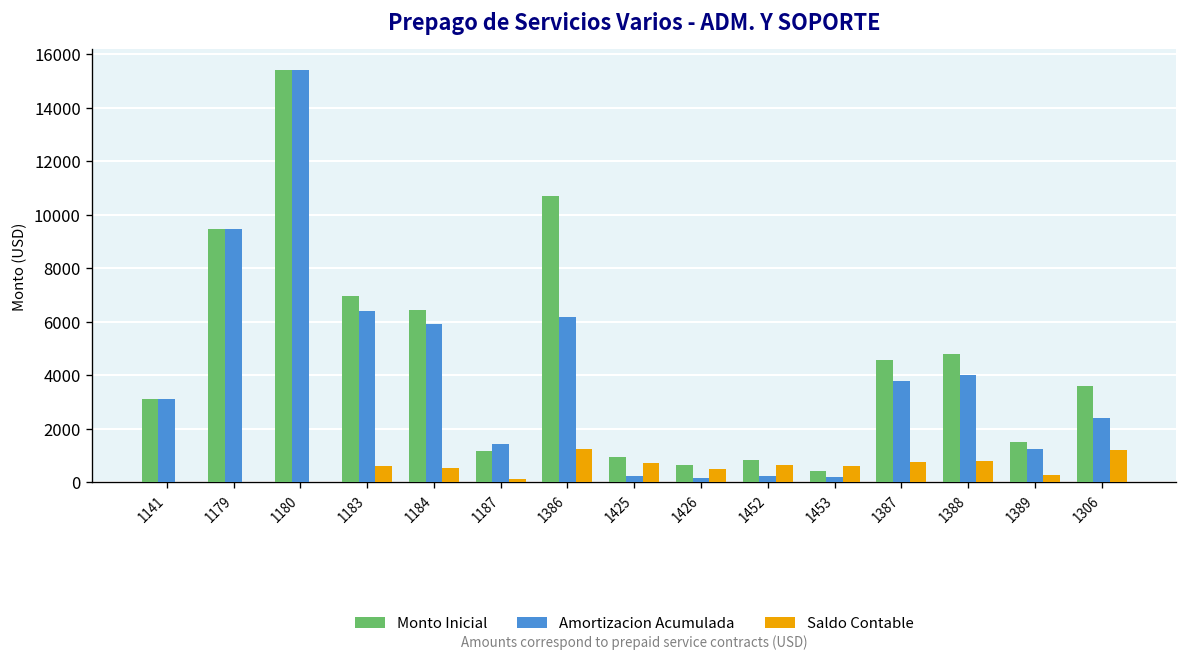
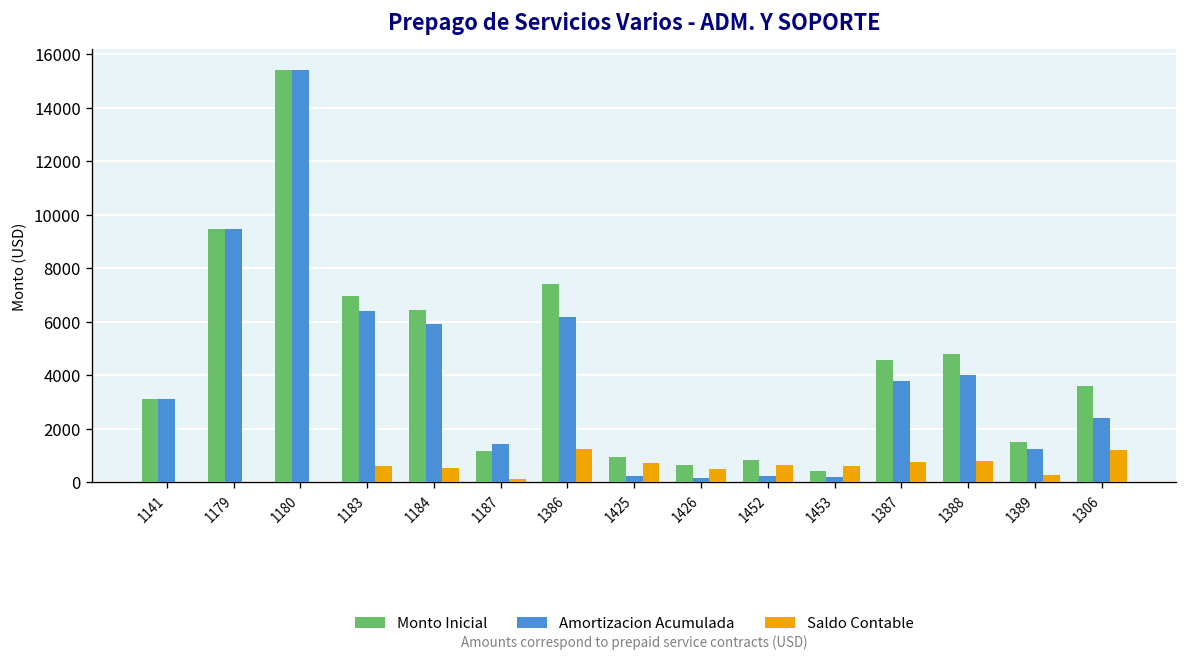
  {
    "Monto Inicial": {
      "1141": 3100,
      "1179": 9500,
      "1180": 15400,
      "1183": 7000,
      "1184": 6500,
      "1187": 1200,
-     "1386": 10700,
+     "1386": 7400,
      "1425": 900,
      "1426": 600,
      "1452": 800,
      "1453": 400,
      "1387": 4600,
      "1388": 4800,
      "1389": 1500,
      "1306": 3600
    },
    "Amortizacion Acumulada": {
      "1141": 3100,
      "1179": 9500,
      "1180": 15400,
      "1183": 6400,
      "1184": 5900,
      "1187": 1400,
      "1386": 6200,
      "1425": 200,
      "1426": 200,
      "1452": 200,
      "1453": 200,
      "1387": 3800,
      "1388": 4000,
      "1389": 1200,
      "1306": 2400
    },
    "Saldo Contable": {
      "1141": 0,
      "1179": 0,
      "1180": 0,
      "1183": 600,
      "1184": 500,
      "1187": 100,
      "1386": 1200,
      "1425": 700,
      "1426": 500,
      "1452": 600,
      "1453": 600,
      "1387": 800,
      "1388": 800,
      "1389": 200,
      "1306": 1200
    }
  }
